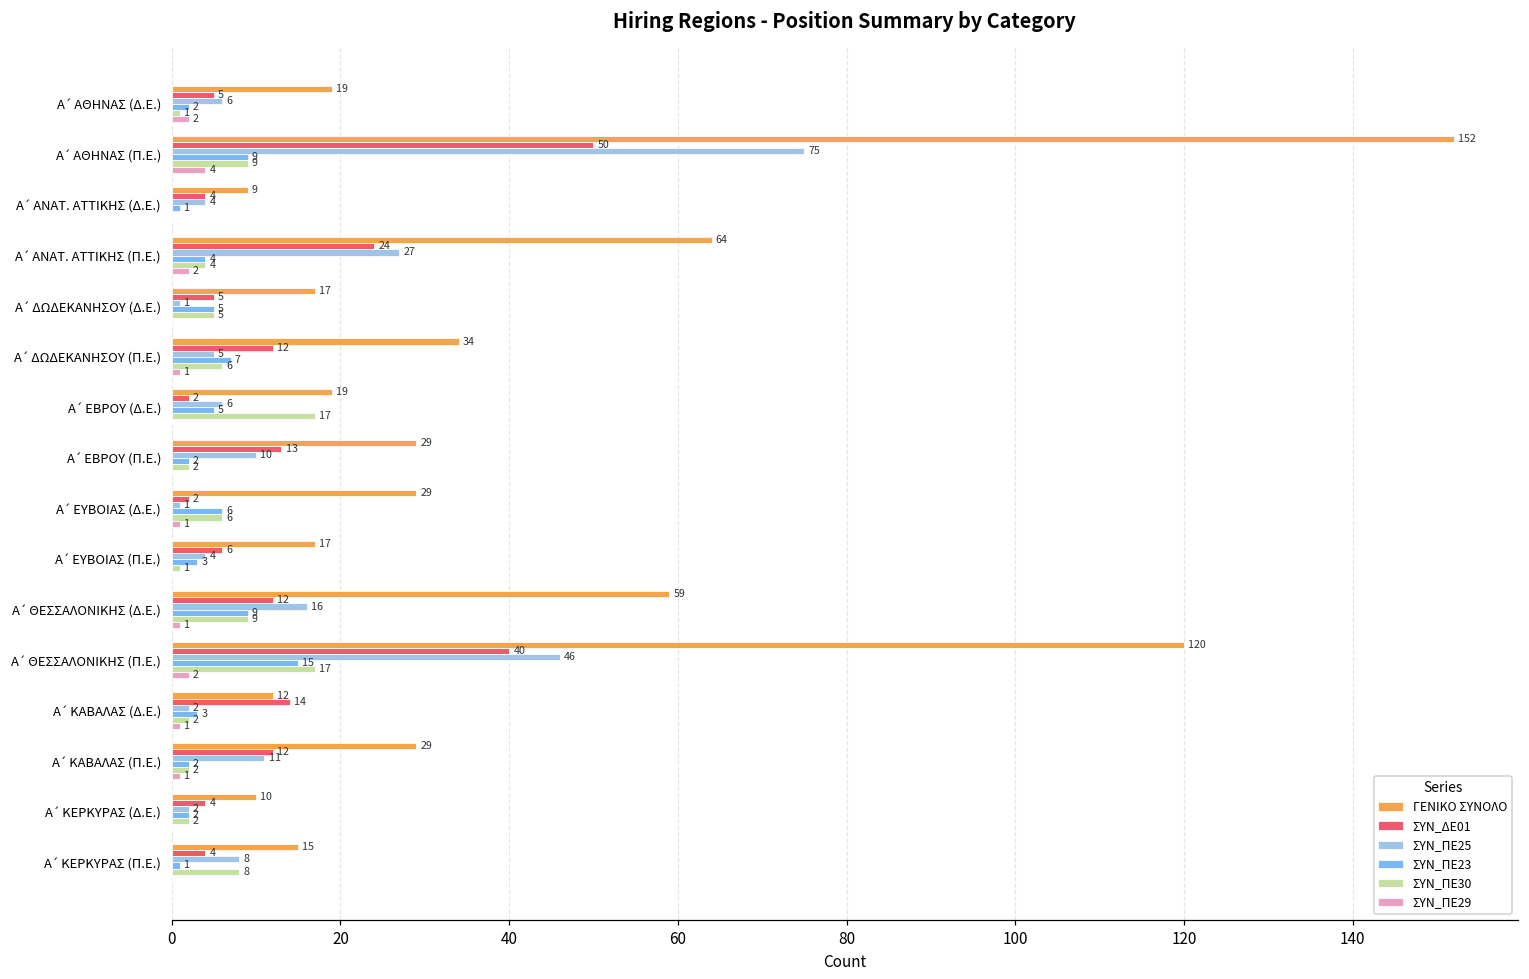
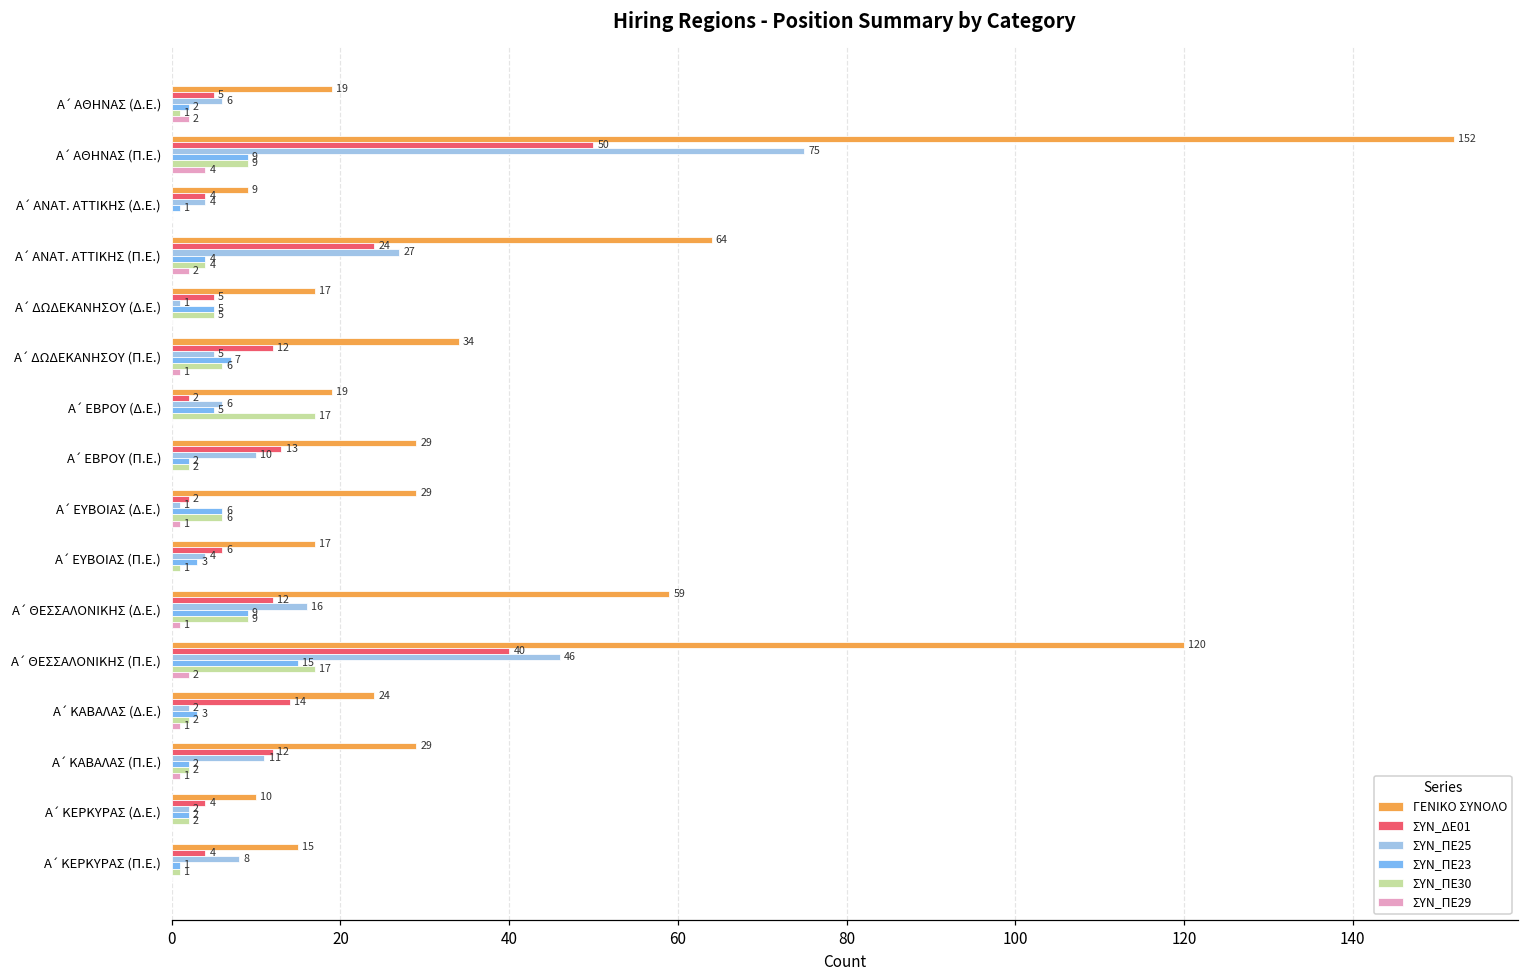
  {
    "ΓΕΝΙΚΟ ΣΥΝΟΛΟ": {
      "Α΄ ΑΘΗΝΑΣ (Δ.Ε.)": 19,
      "Α΄ ΑΘΗΝΑΣ (Π.Ε.)": 152,
      "Α΄ ΑΝΑΤ. ΑΤΤΙΚΗΣ (Δ.Ε.)": 9,
      "Α΄ ΑΝΑΤ. ΑΤΤΙΚΗΣ (Π.Ε.)": 64,
      "Α΄ ΔΩΔΕΚΑΝΗΣΟΥ (Δ.Ε.)": 17,
      "Α΄ ΔΩΔΕΚΑΝΗΣΟΥ (Π.Ε.)": 34,
      "Α΄ ΕΒΡΟΥ (Δ.Ε.)": 19,
      "Α΄ ΕΒΡΟΥ (Π.Ε.)": 29,
      "Α΄ ΕΥΒΟΙΑΣ (Δ.Ε.)": 29,
      "Α΄ ΕΥΒΟΙΑΣ (Π.Ε.)": 17,
      "Α΄ ΘΕΣΣΑΛΟΝΙΚΗΣ (Δ.Ε.)": 59,
      "Α΄ ΘΕΣΣΑΛΟΝΙΚΗΣ (Π.Ε.)": 120,
-     "Α΄ ΚΑΒΑΛΑΣ (Δ.Ε.)": 12,
+     "Α΄ ΚΑΒΑΛΑΣ (Δ.Ε.)": 24,
      "Α΄ ΚΑΒΑΛΑΣ (Π.Ε.)": 29,
      "Α΄ ΚΕΡΚΥΡΑΣ (Δ.Ε.)": 10,
      "Α΄ ΚΕΡΚΥΡΑΣ (Π.Ε.)": 15
    },
    "ΣΥΝ_ΔΕ01": {
      "Α΄ ΑΘΗΝΑΣ (Δ.Ε.)": 5,
      "Α΄ ΑΘΗΝΑΣ (Π.Ε.)": 50,
      "Α΄ ΑΝΑΤ. ΑΤΤΙΚΗΣ (Π.Ε.)": 24,
      "Α΄ ΔΩΔΕΚΑΝΗΣΟΥ (Δ.Ε.)": 5,
      "Α΄ ΔΩΔΕΚΑΝΗΣΟΥ (Π.Ε.)": 12,
      "Α΄ ΕΒΡΟΥ (Δ.Ε.)": 2,
      "Α΄ ΕΒΡΟΥ (Π.Ε.)": 13,
      "Α΄ ΕΥΒΟΙΑΣ (Δ.Ε.)": 2,
      "Α΄ ΕΥΒΟΙΑΣ (Π.Ε.)": 6,
      "Α΄ ΘΕΣΣΑΛΟΝΙΚΗΣ (Δ.Ε.)": 12,
      "Α΄ ΘΕΣΣΑΛΟΝΙΚΗΣ (Π.Ε.)": 40,
      "Α΄ ΚΑΒΑΛΑΣ (Δ.Ε.)": 14,
      "Α΄ ΚΑΒΑΛΑΣ (Π.Ε.)": 12,
      "Α΄ ΚΕΡΚΥΡΑΣ (Δ.Ε.)": 4,
      "Α΄ ΚΕΡΚΥΡΑΣ (Π.Ε.)": 4
    },
    "ΣΥΝ_ΠΕ30": {
      "Α΄ ΑΘΗΝΑΣ (Δ.Ε.)": 1,
      "Α΄ ΔΩΔΕΚΑΝΗΣΟΥ (Π.Ε.)": 6,
      "Α΄ ΕΒΡΟΥ (Δ.Ε.)": 17,
      "Α΄ ΕΥΒΟΙΑΣ (Π.Ε.)": 1,
      "Α΄ ΘΕΣΣΑΛΟΝΙΚΗΣ (Π.Ε.)": 17,
      "Α΄ ΚΑΒΑΛΑΣ (Δ.Ε.)": 2,
-     "Α΄ ΚΕΡΚΥΡΑΣ (Π.Ε.)": 8
+     "Α΄ ΚΕΡΚΥΡΑΣ (Π.Ε.)": 1
    },
    "ΣΥΝ_ΠΕ29": {
      "Α΄ ΑΘΗΝΑΣ (Δ.Ε.)": 2,
      "Α΄ ΑΘΗΝΑΣ (Π.Ε.)": 4,
      "Α΄ ΑΝΑΤ. ΑΤΤΙΚΗΣ (Π.Ε.)": 2,
      "Α΄ ΔΩΔΕΚΑΝΗΣΟΥ (Π.Ε.)": 1,
      "Α΄ ΕΥΒΟΙΑΣ (Δ.Ε.)": 1,
      "Α΄ ΘΕΣΣΑΛΟΝΙΚΗΣ (Δ.Ε.)": 1,
      "Α΄ ΘΕΣΣΑΛΟΝΙΚΗΣ (Π.Ε.)": 2,
      "Α΄ ΚΑΒΑΛΑΣ (Δ.Ε.)": 1,
      "Α΄ ΚΑΒΑΛΑΣ (Π.Ε.)": 1
    }
  }
